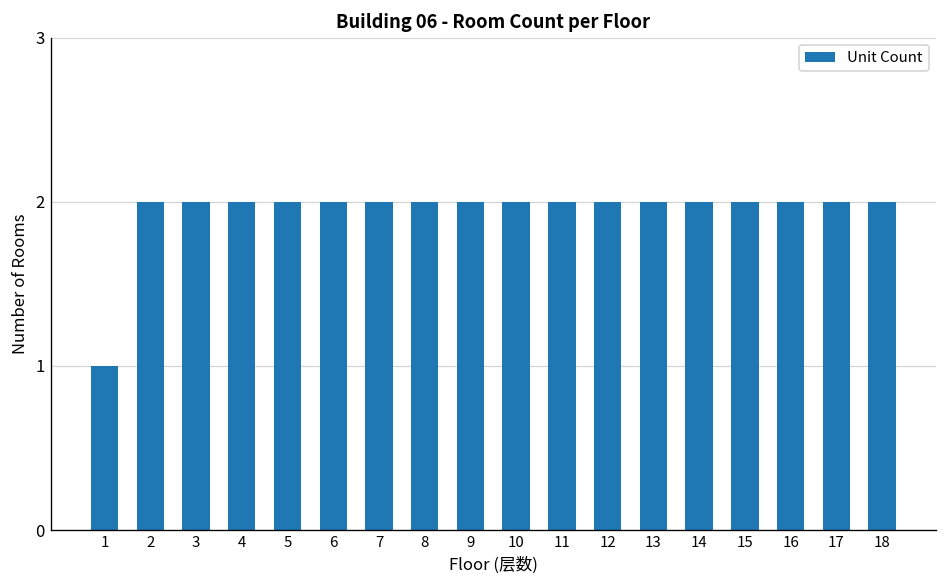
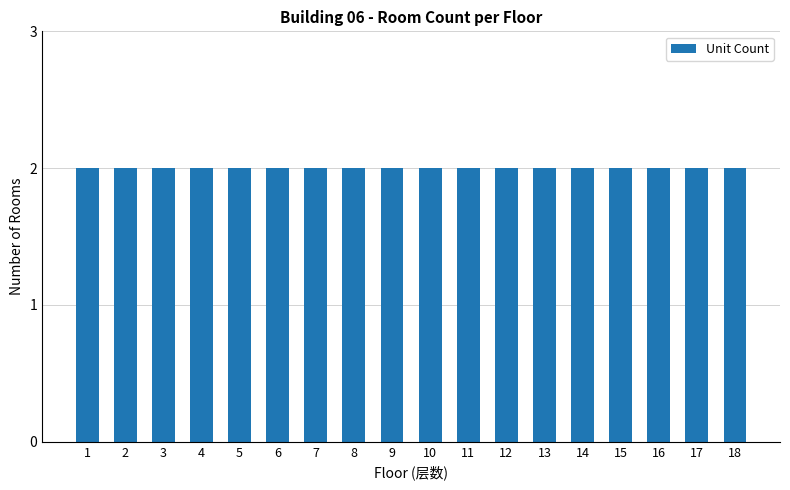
  {
-   "1": 1,
+   "1": 2,
    "2": 2,
    "3": 2,
    "4": 2,
    "5": 2,
    "6": 2,
    "7": 2,
    "8": 2,
    "9": 2,
    "10": 2,
    "11": 2,
    "12": 2,
    "13": 2,
    "14": 2,
    "15": 2,
    "16": 2,
    "17": 2,
    "18": 2
  }
